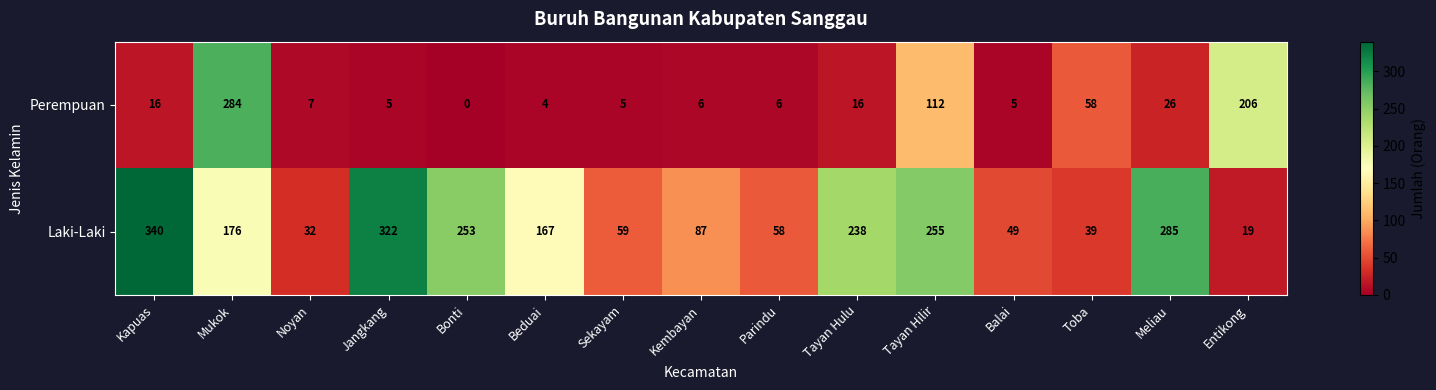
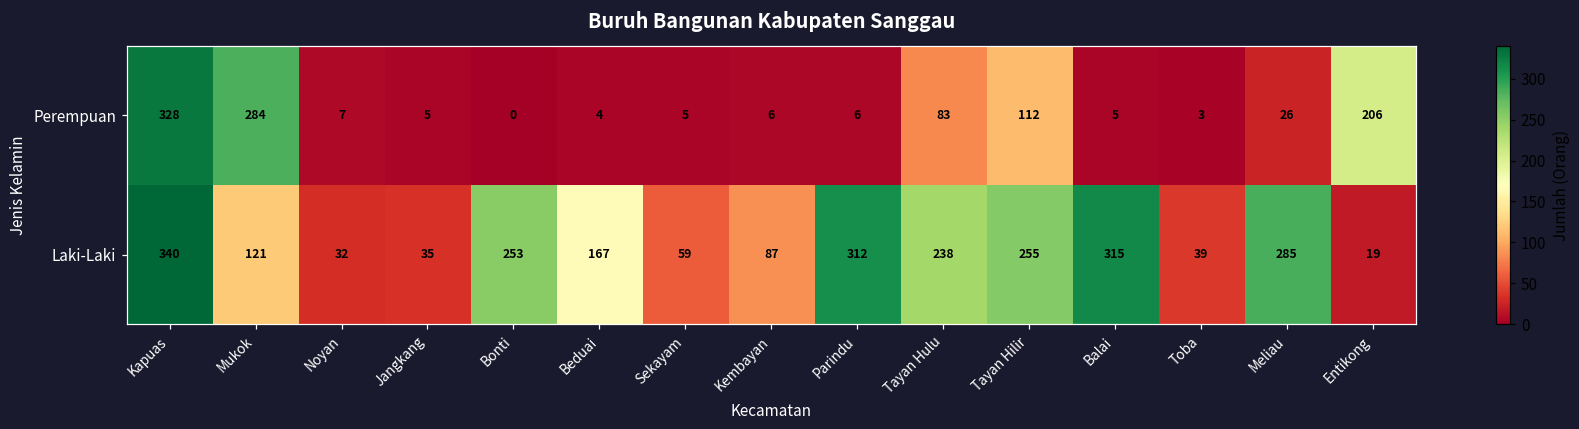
  {
    "Perempuan": {
-     "Kapuas": 16,
+     "Kapuas": 328,
      "Mukok": 284,
      "Noyan": 7,
      "Jangkang": 5,
      "Bonti": 0,
      "Beduai": 4,
      "Sekayam": 5,
      "Kembayan": 6,
      "Parindu": 6,
-     "Tayan Hulu": 16,
+     "Tayan Hulu": 83,
      "Tayan Hilir": 112,
      "Balai": 5,
-     "Toba": 58,
+     "Toba": 3,
      "Meliau": 26,
      "Entikong": 206
    },
    "Laki-Laki": {
      "Kapuas": 340,
-     "Mukok": 176,
+     "Mukok": 121,
      "Noyan": 32,
-     "Jangkang": 322,
+     "Jangkang": 35,
      "Bonti": 253,
      "Beduai": 167,
      "Sekayam": 59,
      "Kembayan": 87,
-     "Parindu": 58,
+     "Parindu": 312,
      "Tayan Hulu": 238,
      "Tayan Hilir": 255,
-     "Balai": 49,
+     "Balai": 315,
      "Toba": 39,
      "Meliau": 285,
      "Entikong": 19
    }
  }
